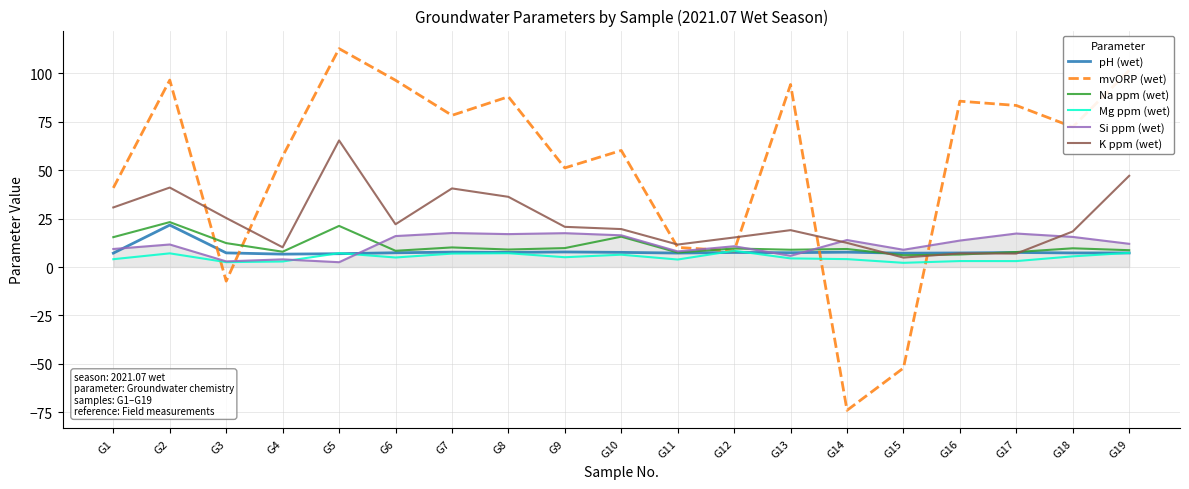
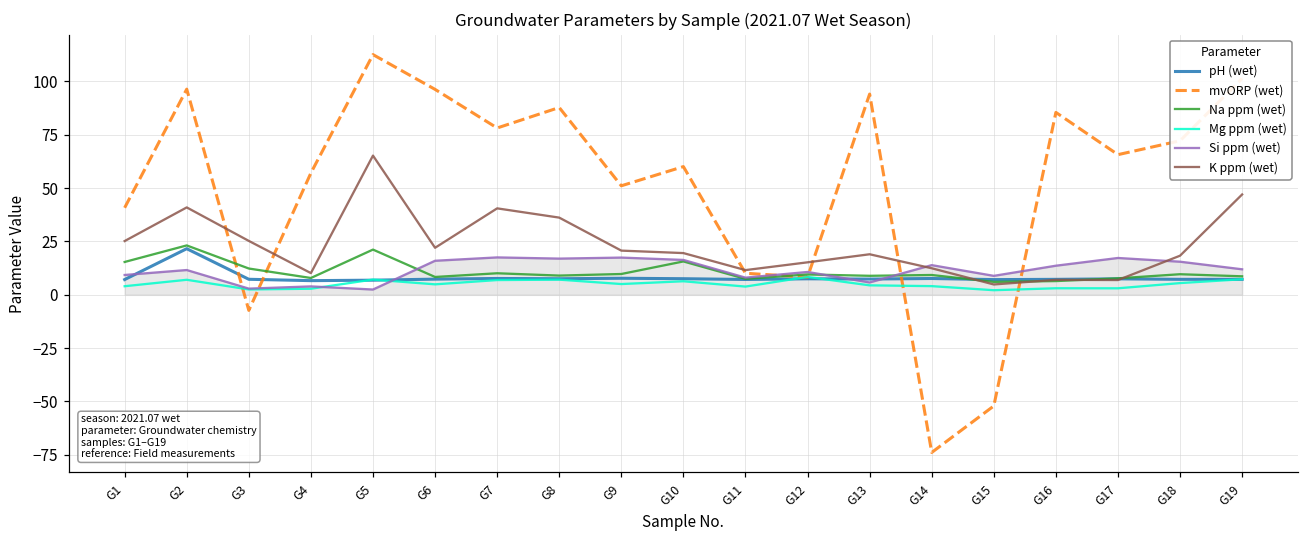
  {
    "pH (wet)": {
      "G1": 7,
      "G2": 22,
      "G3": 7,
      "G9": 8,
      "G13": 7,
      "G14": 8,
      "G18": 7
    },
    "mvORP (wet)": {
      "G1": 41,
      "G2": 96,
      "G3": -7,
      "G4": 57,
      "G5": 113,
      "G6": 96,
      "G7": 78,
      "G8": 88,
      "G9": 51,
      "G10": 60,
      "G11": 10,
      "G13": 94,
      "G14": -74,
      "G15": -52,
      "G16": 86,
-     "G17": 83
+     "G17": 66
    },
    "Na ppm (wet)": {
      "G1": 15,
      "G2": 23,
      "G3": 12,
      "G5": 21,
      "G7": 10,
      "G8": 9,
      "G9": 10,
      "G13": 9,
      "G14": 9,
      "G18": 10,
      "G19": 9
    },
    "Mg ppm (wet)": {
      "G1": 4,
      "G2": 7,
      "G6": 5,
      "G9": 5,
      "G11": 4,
      "G13": 4,
      "G14": 4,
      "G15": 2,
      "G16": 3,
      "G17": 3,
      "G18": 5
    },
    "Si ppm (wet)": {
      "G1": 9,
      "G2": 12,
      "G5": 2,
      "G6": 16,
      "G7": 18,
      "G8": 17,
      "G9": 17,
      "G13": 6,
      "G14": 14,
      "G15": 9,
      "G16": 14,
      "G17": 17,
      "G18": 16,
      "G19": 12
    },
    "K ppm (wet)": {
-     "G1": 31,
+     "G1": 25,
      "G2": 41,
      "G3": 25,
      "G4": 10,
      "G5": 65,
      "G6": 22,
      "G7": 41,
      "G8": 36,
      "G9": 21,
      "G10": 20,
      "G11": 12,
      "G12": 15,
      "G13": 19,
      "G14": 12,
      "G18": 18,
      "G19": 47
    }
  }
